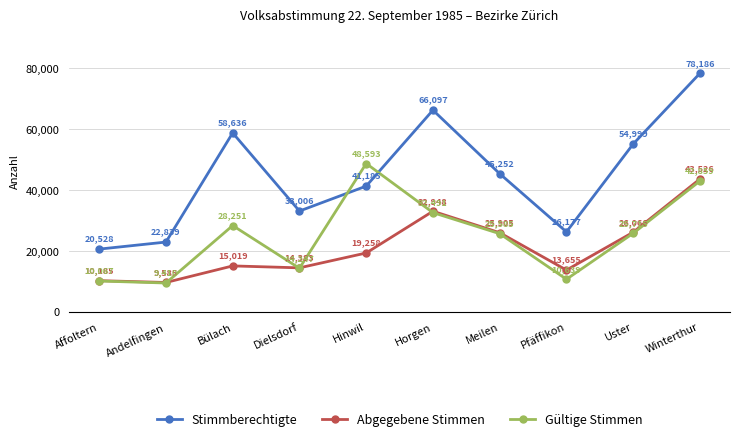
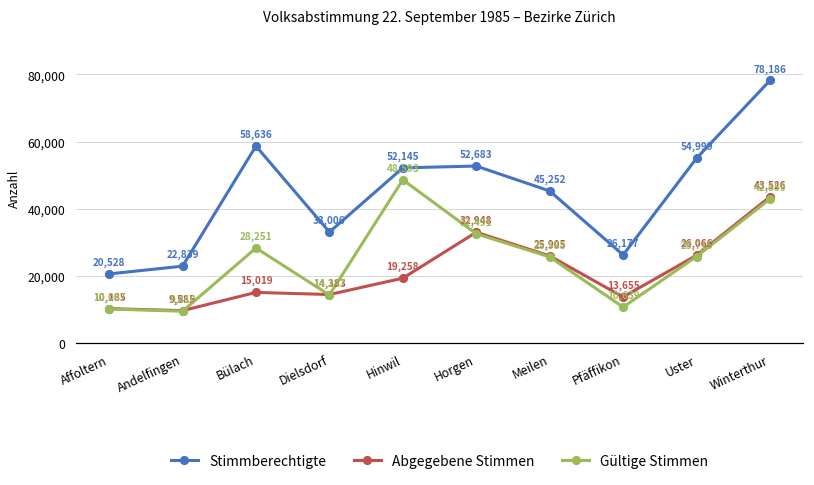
  {
    "Stimmberechtigte": {
      "Affoltern": "20,528",
      "Andelfingen": "22,839",
      "Bülach": "58,636",
      "Dielsdorf": "33,006",
-     "Hinwil": "41,185",
-     "Horgen": "66,097",
+     "Hinwil": "52,145",
+     "Horgen": "52,683",
      "Meilen": "45,252",
      "Pfäffikon": "26,177",
      "Uster": "54,999",
      "Winterthur": "78,186"
    },
    "Abgegebene Stimmen": {
      "Bülach": "15,019",
      "Hinwil": "19,258",
      "Pfäffikon": "13,655"
    },
    "Gültige Stimmen": {
      "Bülach": "28,251",
      "Hinwil": "48,593"
    }
  }
